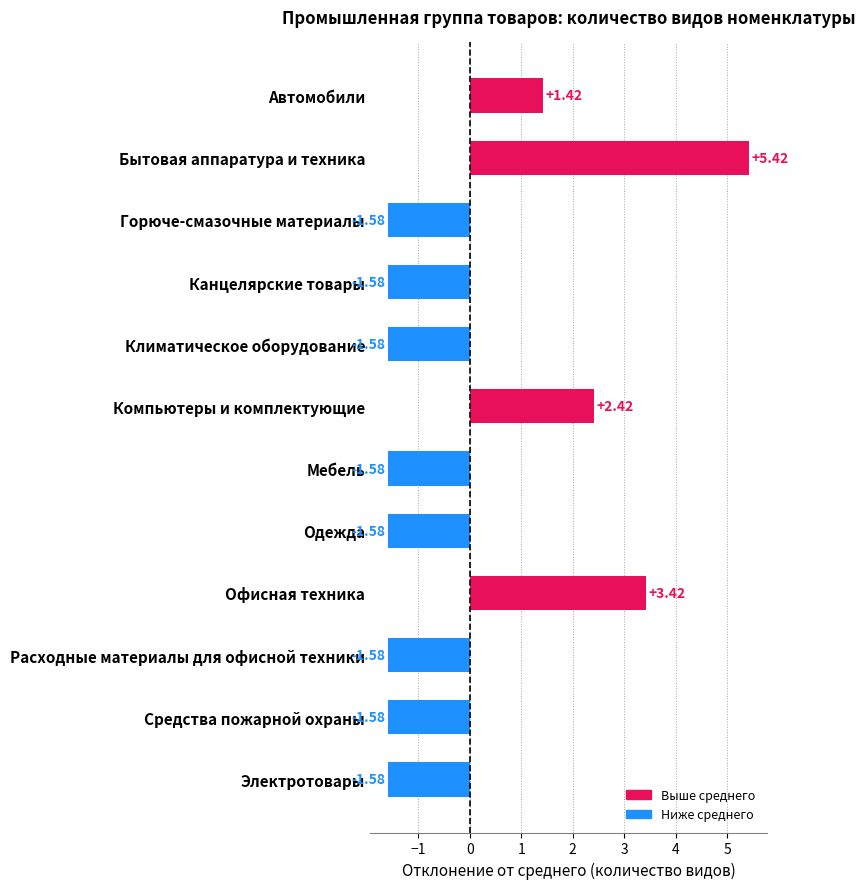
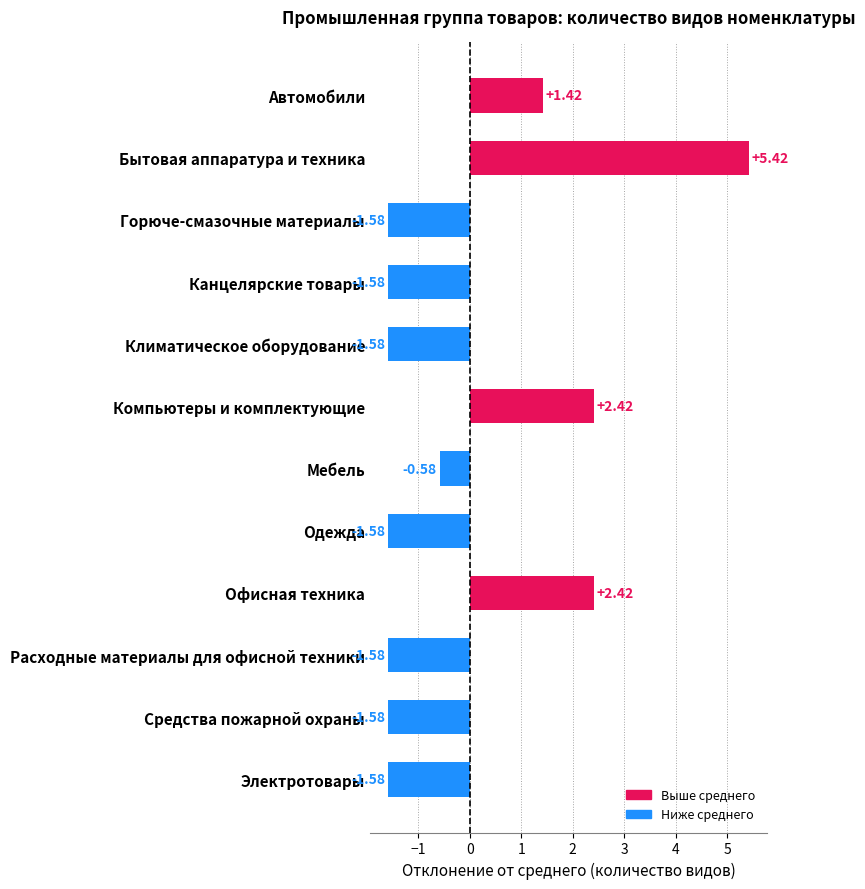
  {
    "Автомобили": "+1.42",
    "Бытовая аппаратура и техника": "+5.42",
    "Горюче-смазочные материалы": "-1.58",
    "Канцелярские товары": "-1.58",
    "Климатическое оборудование": "-1.58",
    "Компьютеры и комплектующие": "+2.42",
-   "Мебель": "-1.58",
+   "Мебель": "-0.58",
    "Одежда": "-1.58",
-   "Офисная техника": "+3.42",
+   "Офисная техника": "+2.42",
    "Расходные материалы для офисной техники": "-1.58",
    "Средства пожарной охраны": "-1.58",
    "Электротовары": "-1.58"
  }
